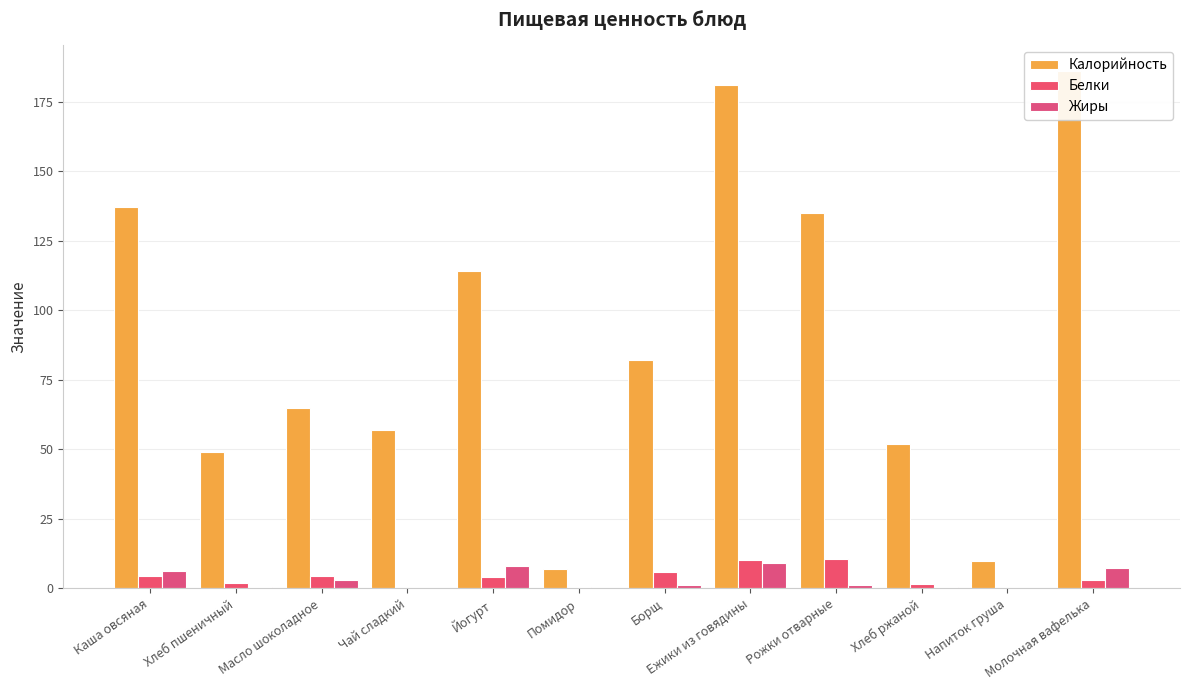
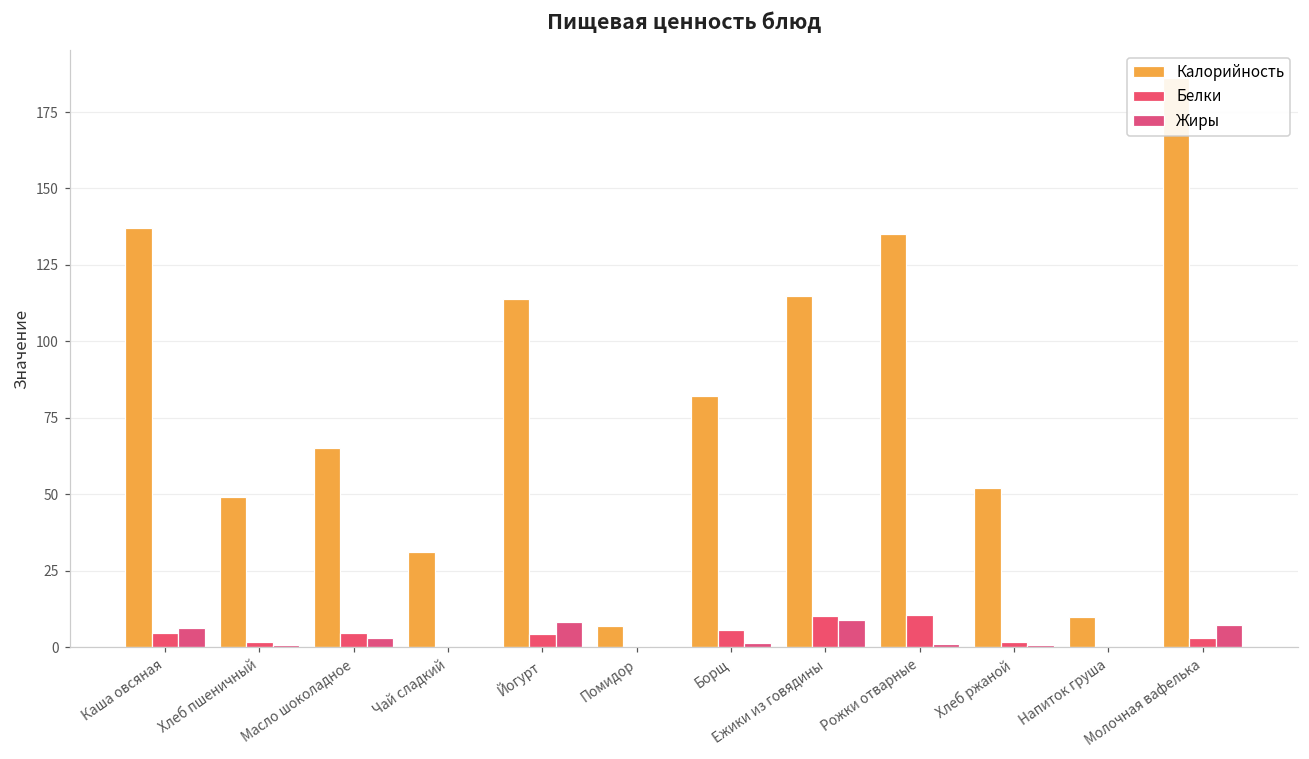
  {
    "Калорийность": {
      "Каша овсяная": 137,
      "Хлеб пшеничный": 49,
      "Масло шоколадное": 65,
-     "Чай сладкий": 57,
+     "Чай сладкий": 31,
      "Йогурт": 114,
      "Помидор": 7,
      "Борщ": 82,
-     "Ежики из говядины": 181,
+     "Ежики из говядины": 115,
      "Рожки отварные": 135,
      "Хлеб ржаной": 52,
      "Напиток груша": 10
    }
  }
